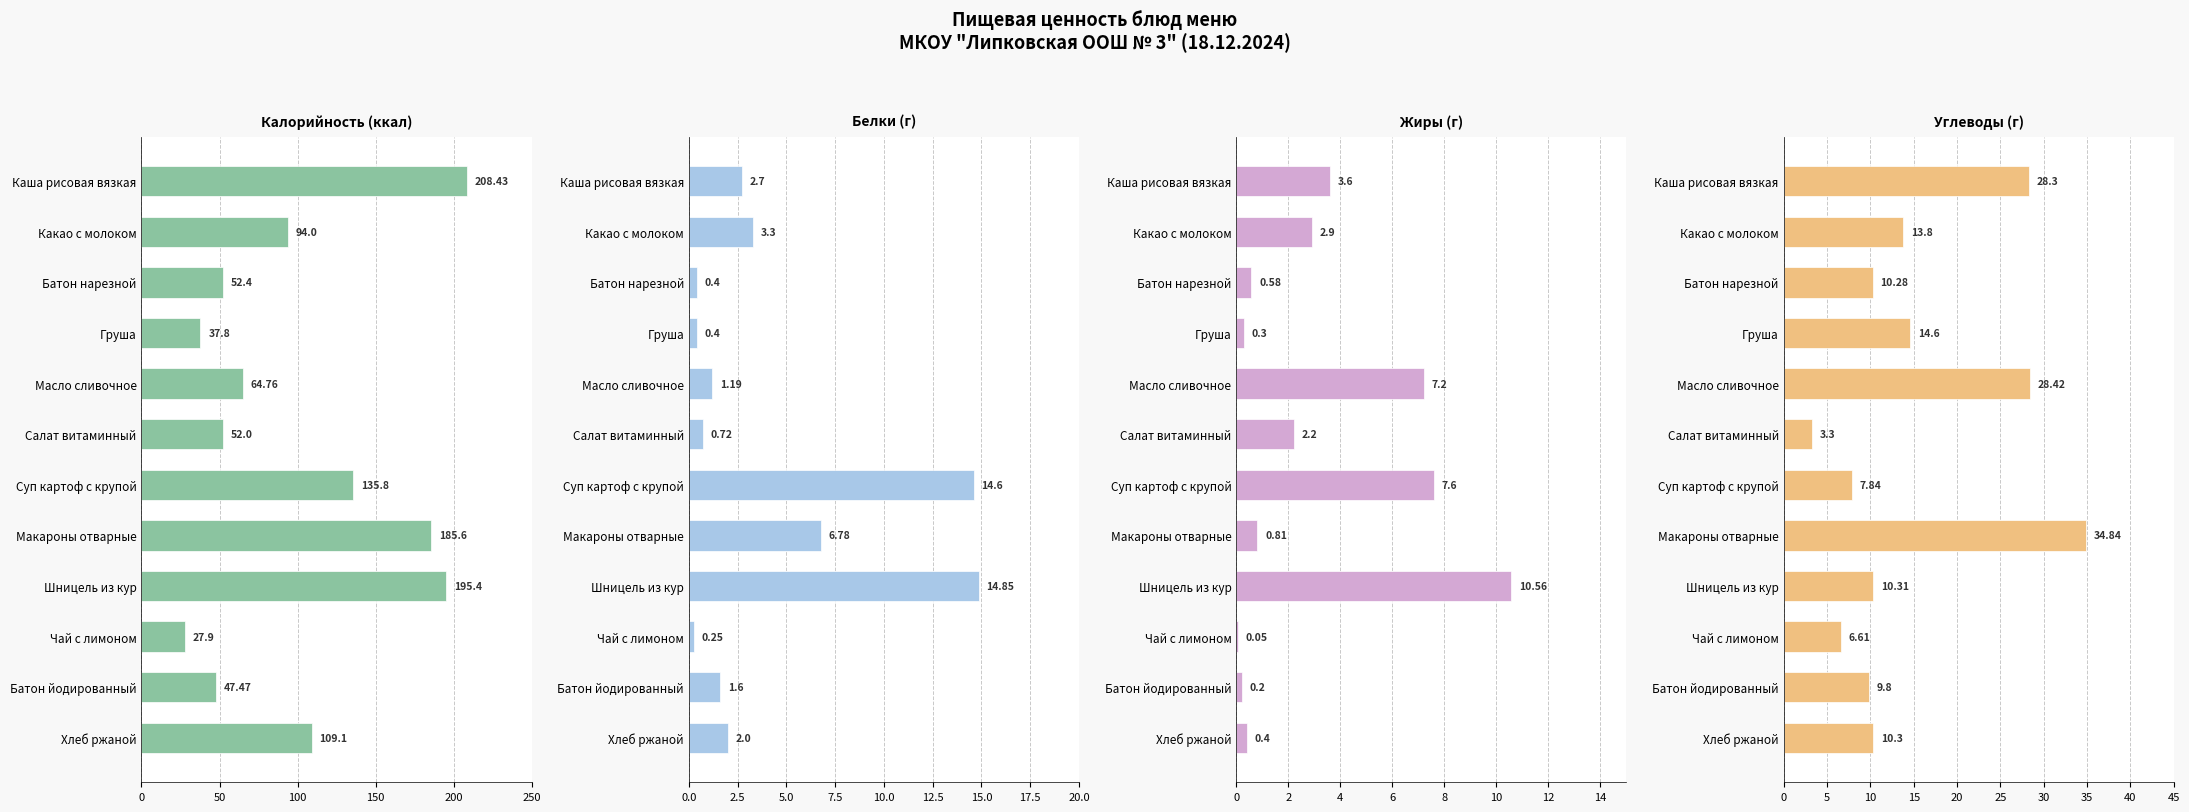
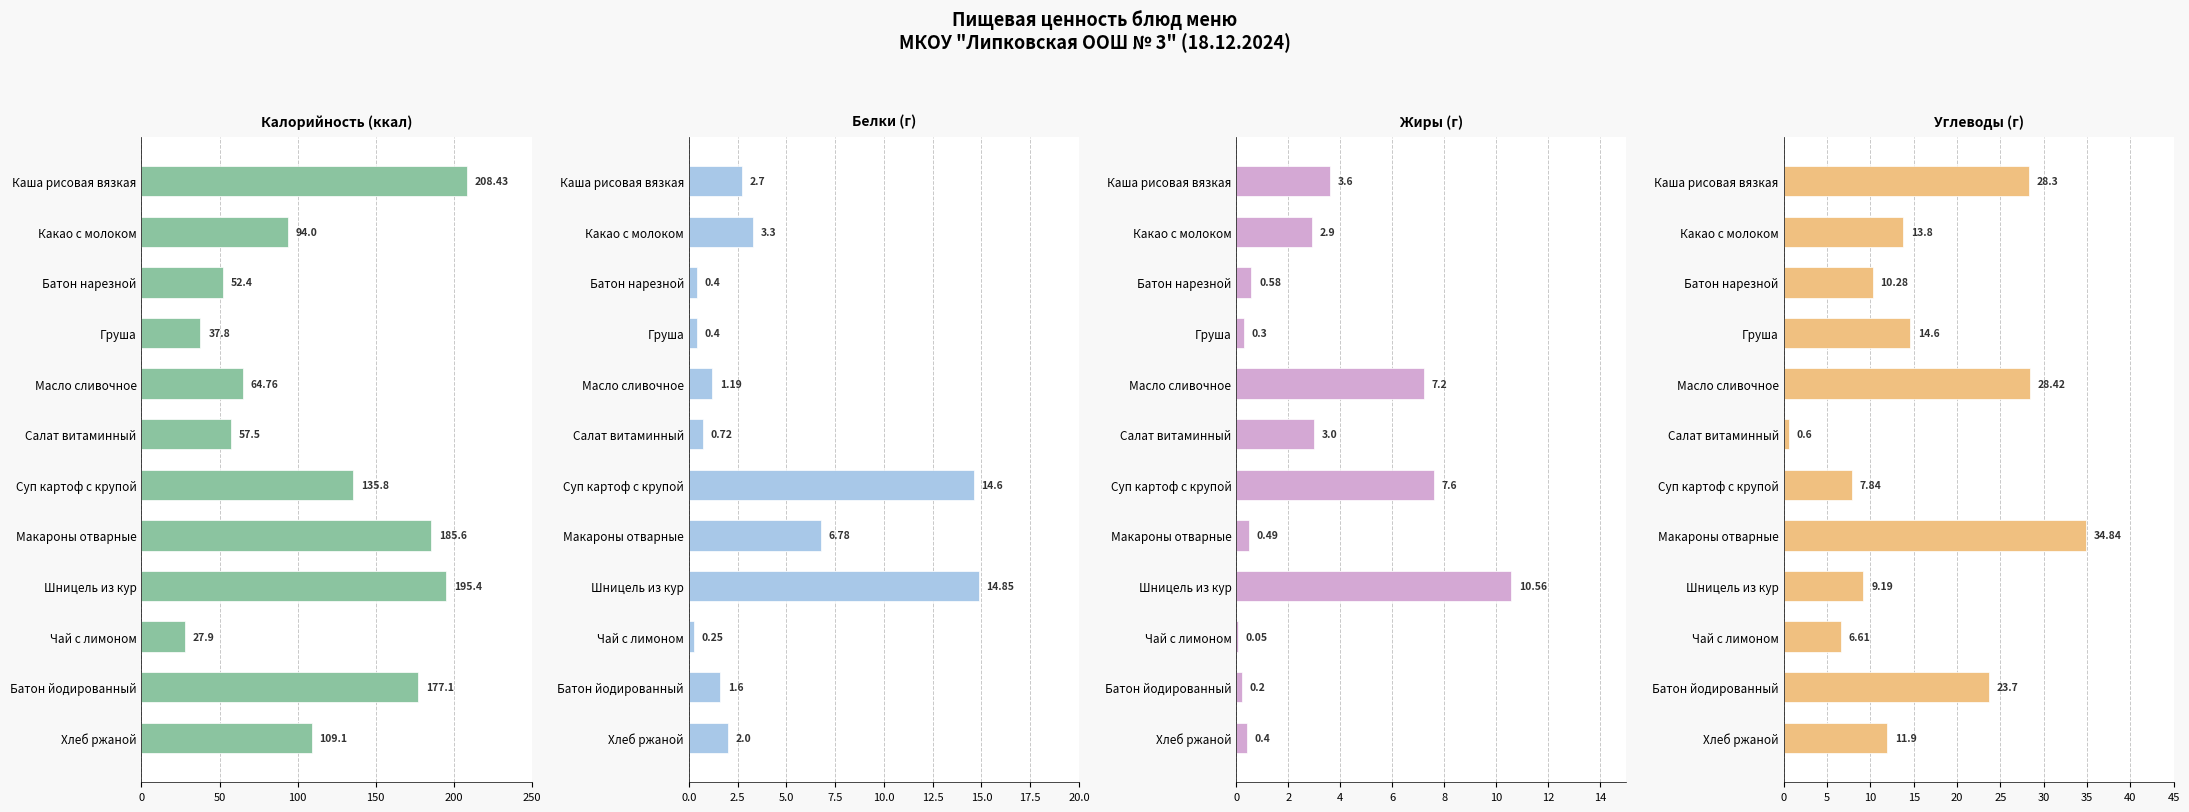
  {
    "Калорийность (ккал)": {
      "Каша рисовая вязкая": 208.43,
      "Какао с молоком": 94.0,
      "Батон нарезной": 52.4,
      "Груша": 37.8,
      "Масло сливочное": 64.76,
-     "Салат витаминный": 52.0,
+     "Салат витаминный": 57.5,
      "Суп картоф с крупой": 135.8,
      "Макароны отварные": 185.6,
      "Шницель из кур": 195.4,
      "Чай с лимоном": 27.9,
-     "Батон йодированный": 47.47,
+     "Батон йодированный": 177.1,
      "Хлеб ржаной": 109.1
    },
    "Белки (г)": {
      "Каша рисовая вязкая": 2.7,
      "Какао с молоком": 3.3,
      "Батон нарезной": 0.4,
      "Груша": 0.4,
      "Масло сливочное": 1.19,
      "Салат витаминный": 0.72,
      "Суп картоф с крупой": 14.6,
      "Макароны отварные": 6.78,
      "Шницель из кур": 14.85,
      "Чай с лимоном": 0.25,
      "Батон йодированный": 1.6,
      "Хлеб ржаной": 2.0
    },
    "Жиры (г)": {
      "Каша рисовая вязкая": 3.6,
      "Какао с молоком": 2.9,
      "Батон нарезной": 0.58,
      "Груша": 0.3,
      "Масло сливочное": 7.2,
-     "Салат витаминный": 2.2,
+     "Салат витаминный": 3.0,
      "Суп картоф с крупой": 7.6,
-     "Макароны отварные": 0.81,
+     "Макароны отварные": 0.49,
      "Шницель из кур": 10.56,
      "Чай с лимоном": 0.05,
      "Батон йодированный": 0.2,
      "Хлеб ржаной": 0.4
    },
    "Углеводы (г)": {
      "Каша рисовая вязкая": 28.3,
      "Какао с молоком": 13.8,
      "Батон нарезной": 10.28,
      "Груша": 14.6,
      "Масло сливочное": 28.42,
-     "Салат витаминный": 3.3,
+     "Салат витаминный": 0.6,
      "Суп картоф с крупой": 7.84,
      "Макароны отварные": 34.84,
-     "Шницель из кур": 10.31,
+     "Шницель из кур": 9.19,
      "Чай с лимоном": 6.61,
-     "Батон йодированный": 9.8,
-     "Хлеб ржаной": 10.3
+     "Батон йодированный": 23.7,
+     "Хлеб ржаной": 11.9
    }
  }
